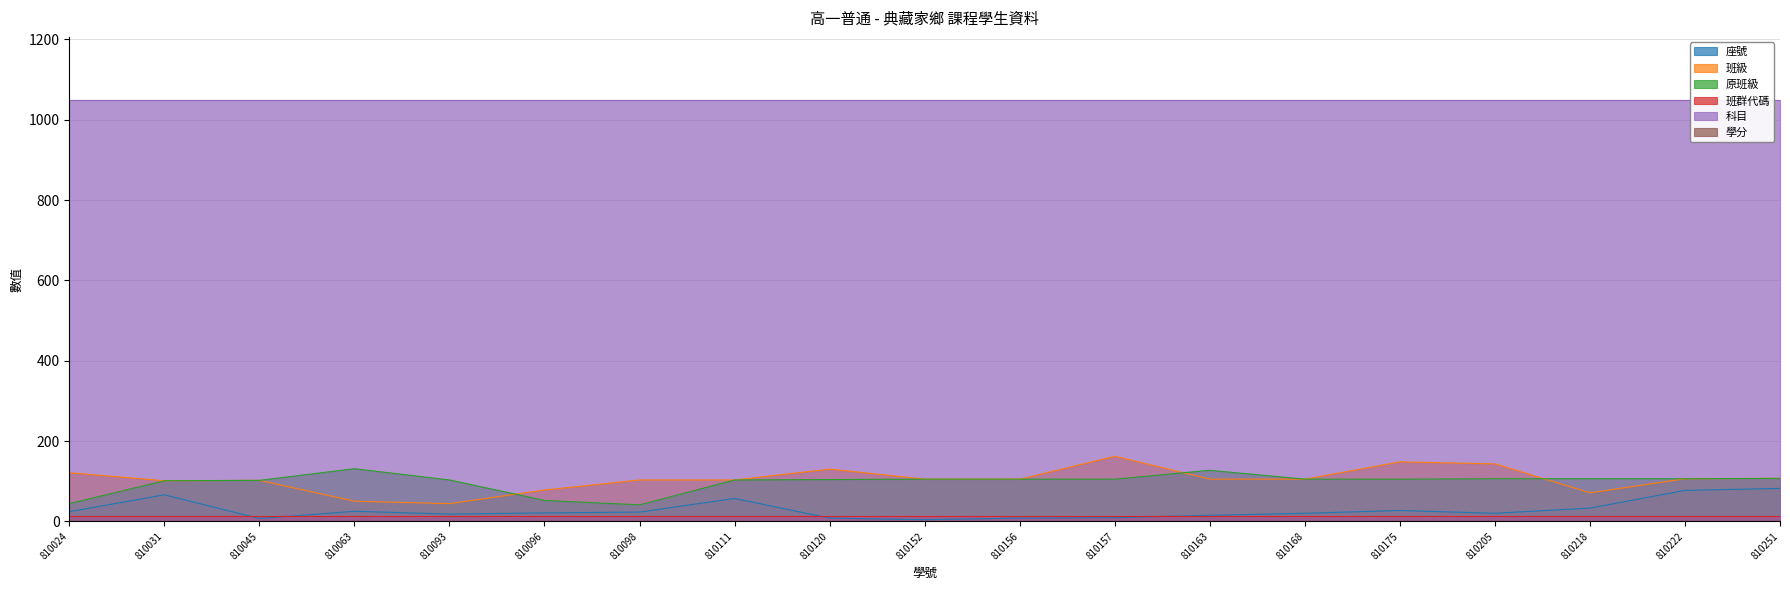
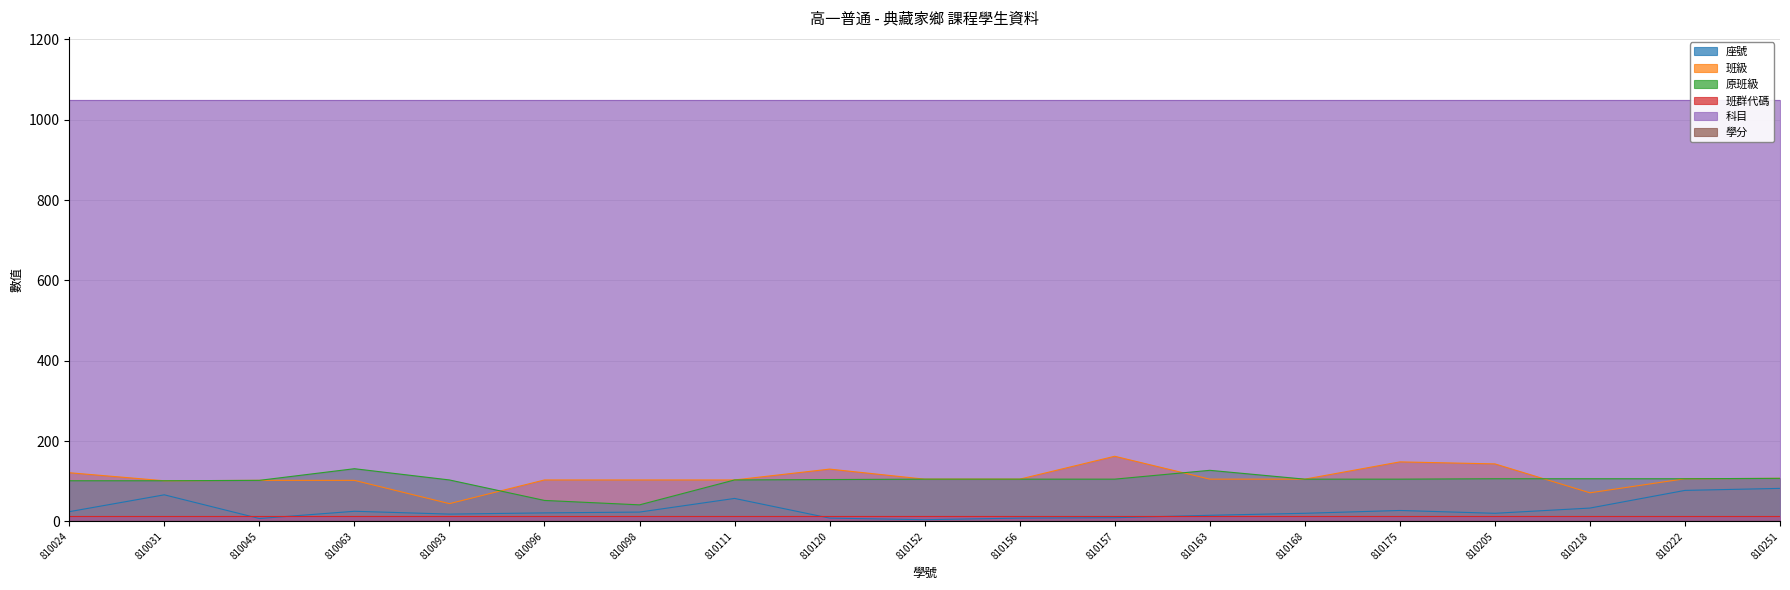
  {
    "座號": {
      "810024": 20,
      "810031": 70,
      "810063": 30,
      "810096": 20,
      "810098": 20,
      "810111": 60,
      "810168": 20,
      "810175": 30,
      "810205": 20,
      "810218": 30,
      "810222": 80,
      "810251": 80
    },
    "班級": {
      "810024": 120,
-     "810063": 50,
+     "810063": 100,
      "810093": 40,
-     "810096": 80,
+     "810096": 100,
      "810098": 100,
      "810120": 130,
      "810157": 160,
      "810163": 110,
      "810175": 150,
      "810205": 140,
      "810218": 70
    },
    "原班級": {
-     "810024": 40,
+     "810024": 100,
      "810063": 130,
      "810093": 100,
      "810096": 50,
      "810098": 40,
      "810120": 100,
      "810157": 110,
      "810163": 130,
      "810175": 110,
      "810205": 110,
      "810218": 110
    },
    "班群代碼": {
      "810024": 10,
      "810031": 10,
      "810063": 10,
      "810096": 10,
      "810098": 10,
      "810111": 10,
      "810152": 10,
      "810168": 10,
      "810175": 10,
      "810205": 10,
      "810218": 10,
      "810222": 10,
      "810251": 10
    },
    "科目": {
      "810024": 1050,
      "810031": 1050,
      "810045": 1050,
      "810063": 1050,
      "810093": 1050,
      "810096": 1050,
      "810098": 1050,
      "810111": 1050,
      "810120": 1050,
      "810152": 1050,
      "810156": 1050,
      "810157": 1050,
      "810163": 1050,
      "810168": 1050,
      "810175": 1050,
      "810205": 1050,
      "810218": 1050,
      "810222": 1050,
      "810251": 1050
    },
    "學分": {
      "810024": 0,
      "810031": 0,
      "810063": 0,
      "810093": 0,
      "810096": 0,
      "810098": 0,
      "810111": 0,
      "810120": 0,
      "810156": 0,
      "810157": 0,
      "810163": 0,
      "810168": 0,
      "810175": 0,
      "810205": 0,
      "810218": 0,
      "810222": 0,
      "810251": 0
    }
  }
